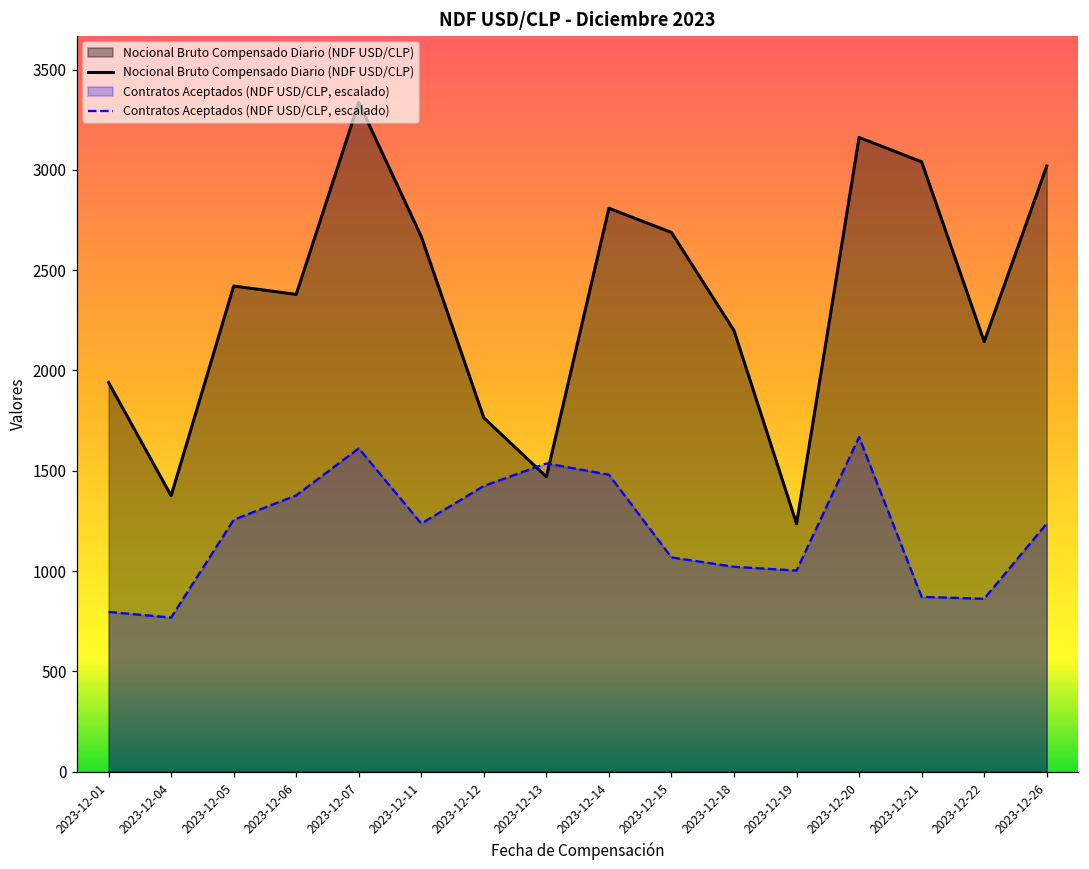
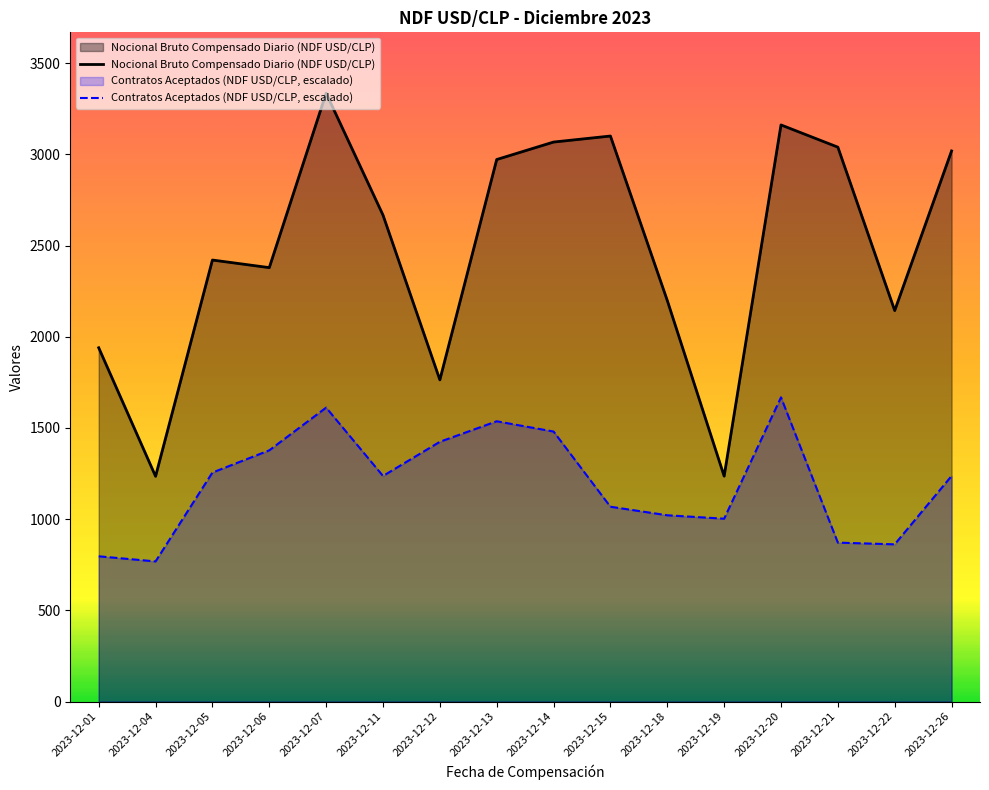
  {
    "Nocional Bruto Compensado Diario (NDF USD/CLP)": {
      "2023-12-01": 1940,
-     "2023-12-04": 1380,
+     "2023-12-04": 1240,
      "2023-12-05": 2420,
      "2023-12-06": 2380,
      "2023-12-11": 2670,
      "2023-12-12": 1760,
-     "2023-12-13": 1470,
-     "2023-12-14": 2810,
-     "2023-12-15": 2690,
+     "2023-12-13": 2970,
+     "2023-12-14": 3070,
+     "2023-12-15": 3100,
      "2023-12-18": 2200,
      "2023-12-19": 1240,
      "2023-12-20": 3160,
      "2023-12-21": 3040,
      "2023-12-22": 2140,
      "2023-12-26": 3020
    },
    "Contratos Aceptados (NDF USD/CLP, escalado)": {
      "2023-12-01": 800,
      "2023-12-04": 770,
      "2023-12-05": 1260,
      "2023-12-06": 1380,
      "2023-12-07": 1610,
      "2023-12-11": 1240,
      "2023-12-12": 1420,
      "2023-12-13": 1540,
      "2023-12-14": 1480,
      "2023-12-15": 1070,
      "2023-12-18": 1020,
      "2023-12-19": 1000,
      "2023-12-20": 1670,
      "2023-12-21": 870,
      "2023-12-22": 860,
      "2023-12-26": 1240
    }
  }
